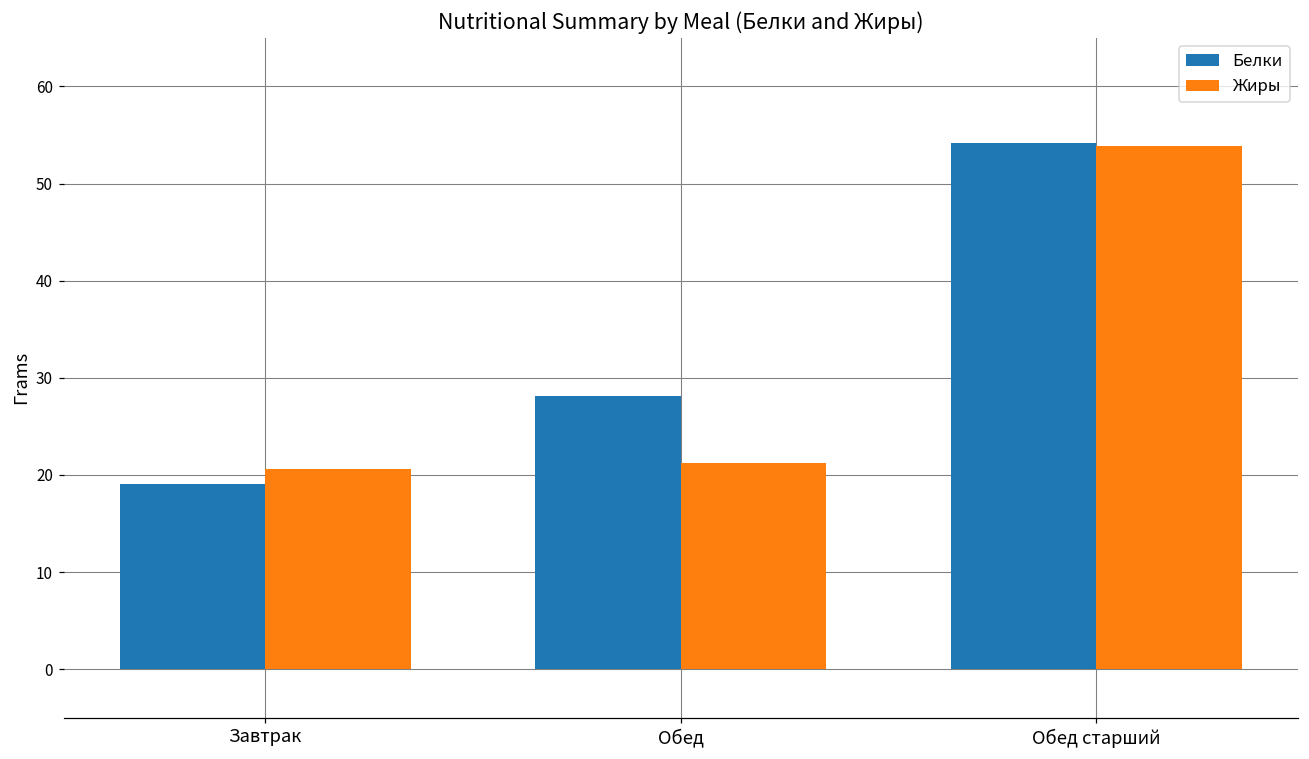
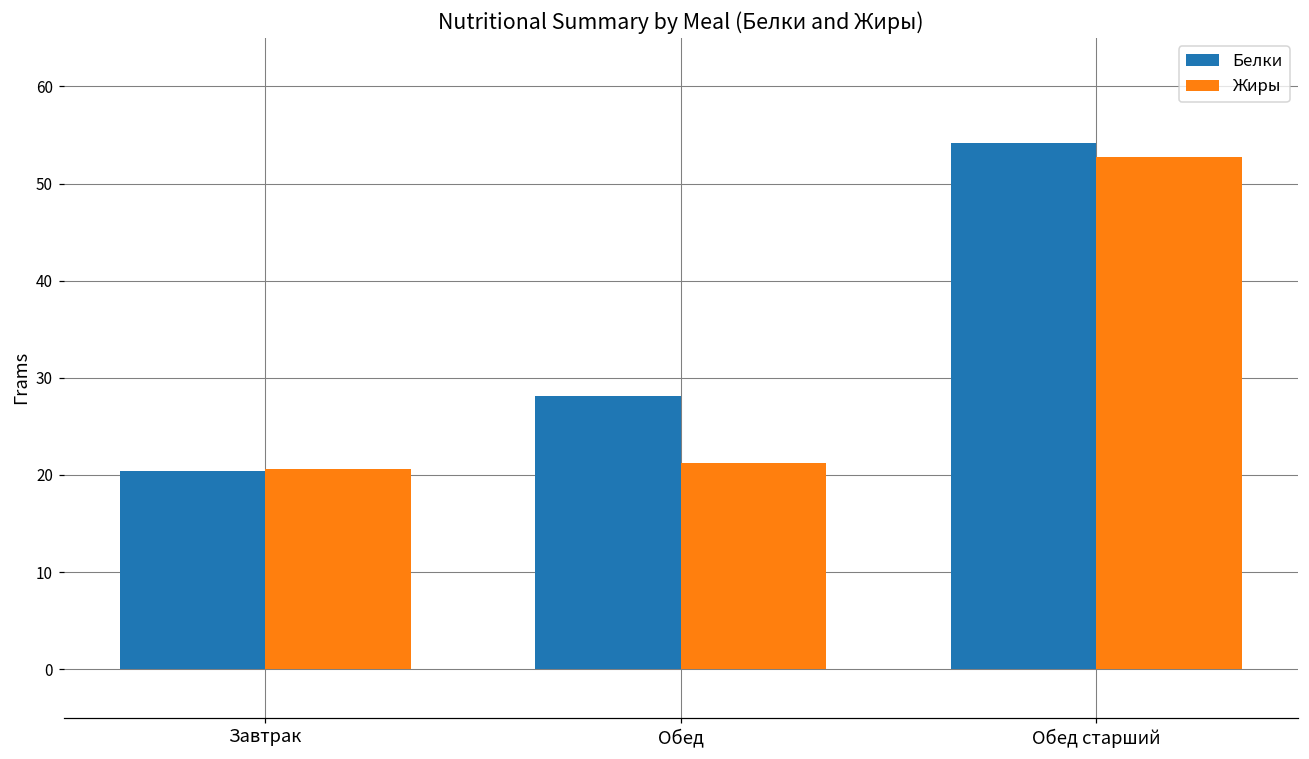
  {
    "Белки": {
-     "Завтрак": 19,
+     "Завтрак": 20,
      "Обед": 28,
      "Обед старший": 54
    },
    "Жиры": {
      "Завтрак": 21,
      "Обед": 21,
-     "Обед старший": 54
+     "Обед старший": 53
    }
  }
